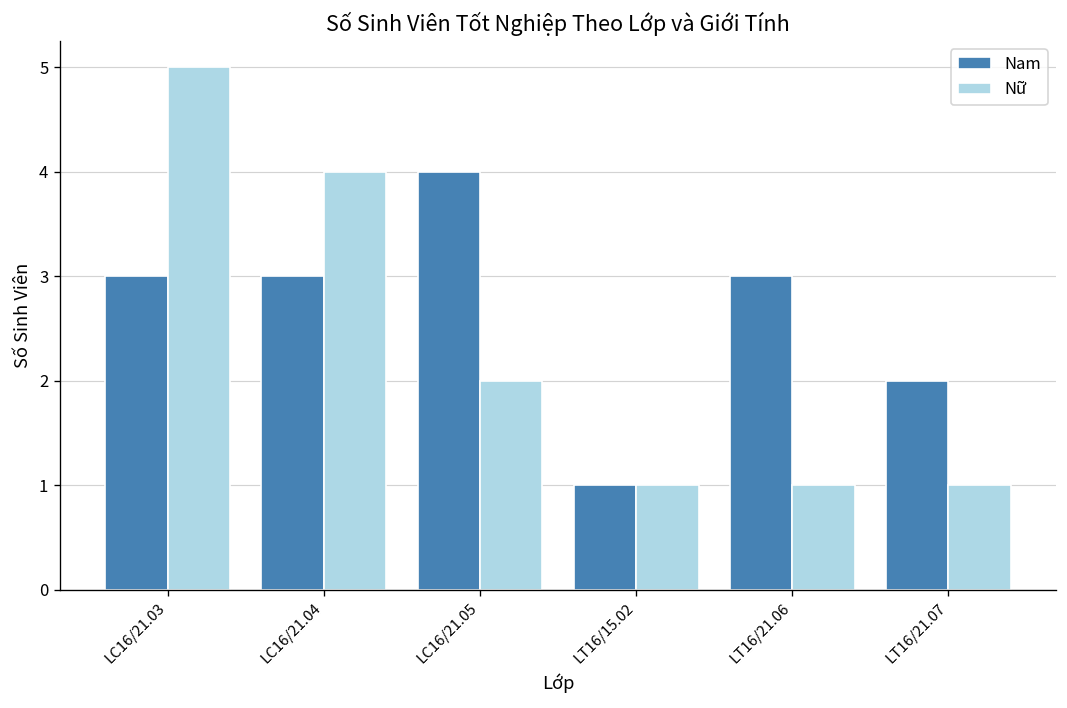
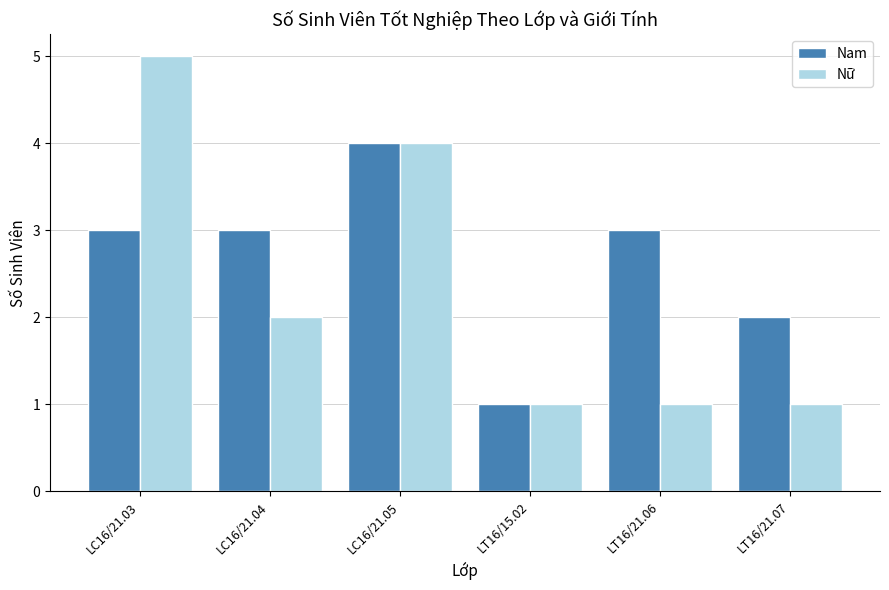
  {
    "Nam": {
      "LC16/21.03": 3,
      "LC16/21.04": 3,
      "LC16/21.05": 4,
      "LT16/15.02": 1,
      "LT16/21.06": 3,
      "LT16/21.07": 2
    },
    "Nữ": {
      "LC16/21.03": 5,
-     "LC16/21.04": 4,
-     "LC16/21.05": 2,
+     "LC16/21.04": 2,
+     "LC16/21.05": 4,
      "LT16/15.02": 1,
      "LT16/21.06": 1,
      "LT16/21.07": 1
    }
  }
